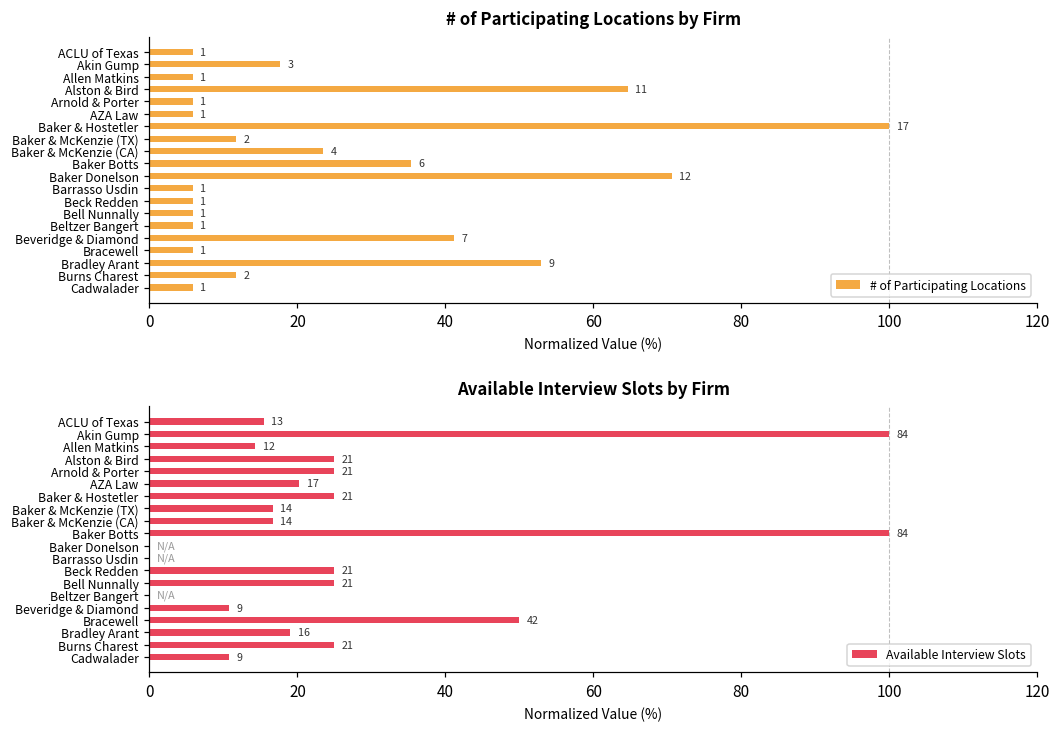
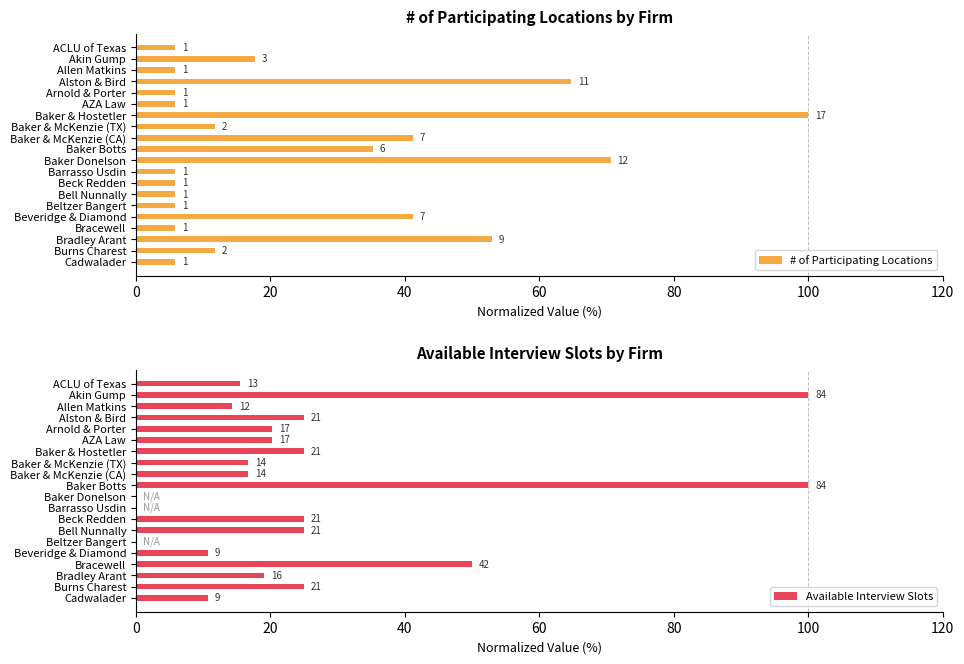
  {
    "# of Participating Locations by Firm": {
-     "Baker & McKenzie (CA)": 4
+     "Baker & McKenzie (CA)": 7
    },
    "Available Interview Slots by Firm": {
-     "Arnold & Porter": 21
+     "Arnold & Porter": 17
    }
  }
